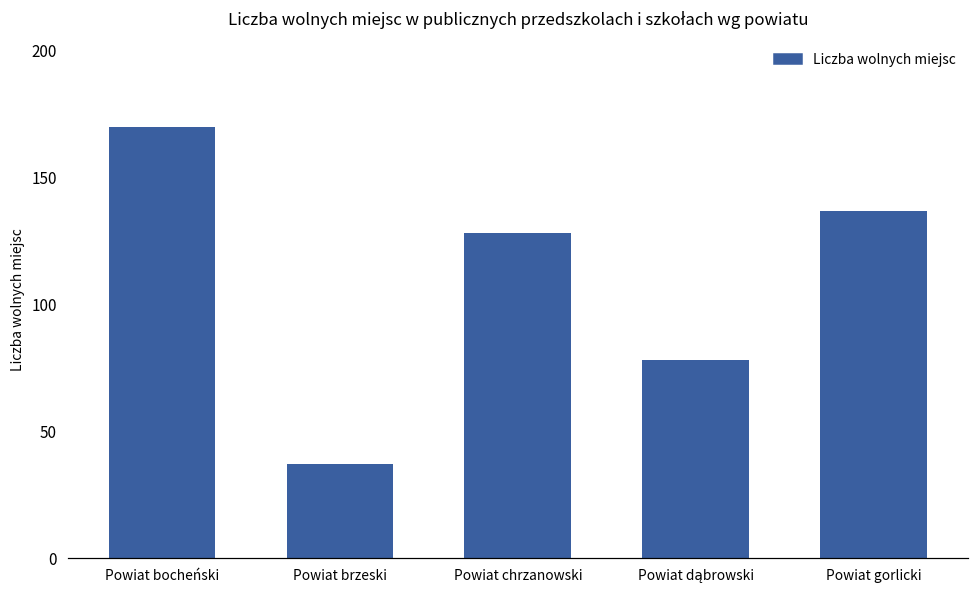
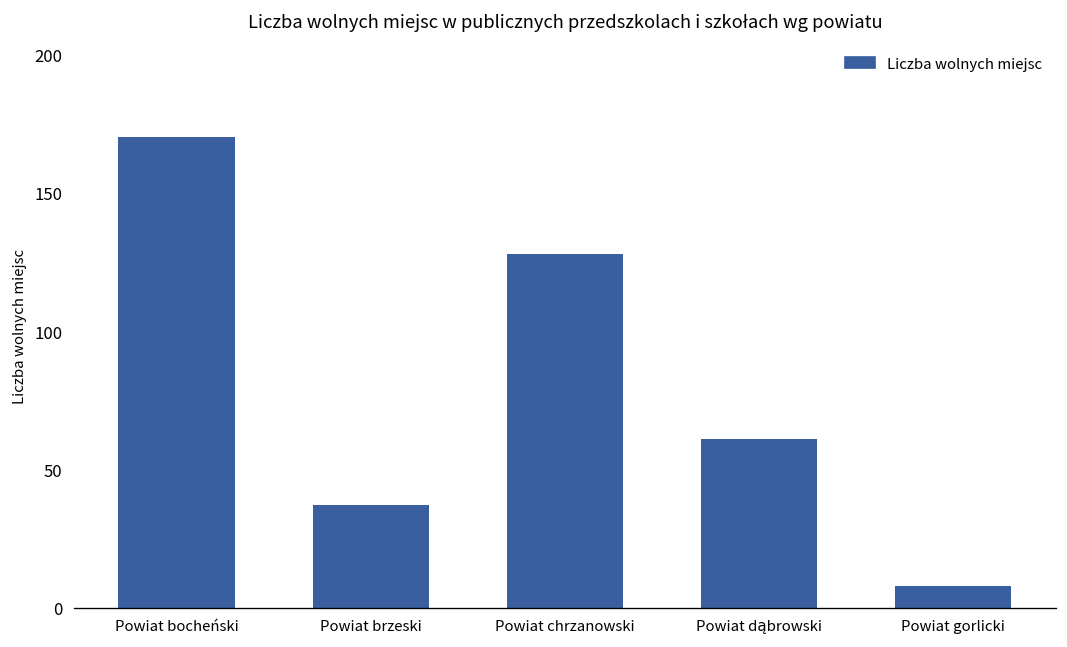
  {
    "Powiat bocheński": 170,
    "Powiat brzeski": 37,
    "Powiat chrzanowski": 128,
-   "Powiat dąbrowski": 78,
-   "Powiat gorlicki": 137
+   "Powiat dąbrowski": 61,
+   "Powiat gorlicki": 8
  }
